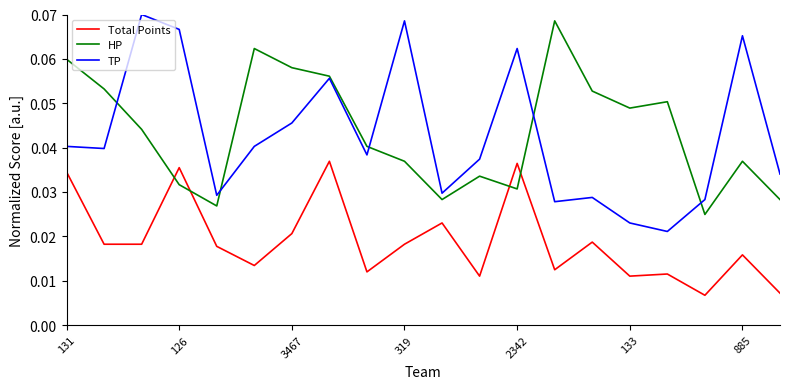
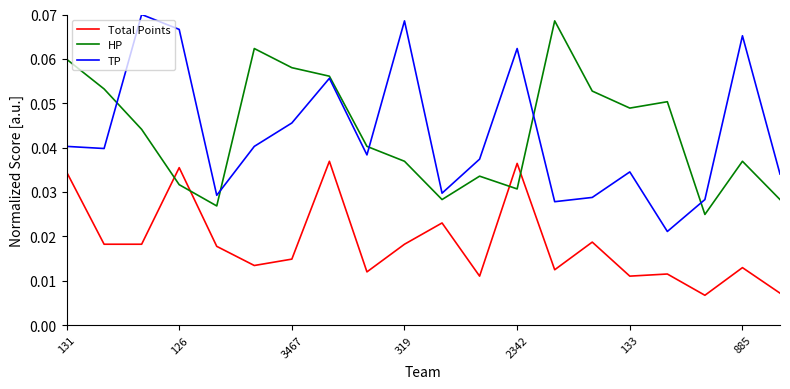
  {
    "Total Points": {
      "131": 0.035,
      "126": 0.035,
-     "3467": 0.021,
+     "3467": 0.015,
      "319": 0.018,
      "2342": 0.036,
      "133": 0.011,
-     "885": 0.016
+     "885": 0.013
    },
    "HP": {
      "131": 0.060,
      "126": 0.032,
      "3467": 0.058,
      "319": 0.037,
      "2342": 0.031,
      "133": 0.049,
      "885": 0.037
    },
    "TP": {
      "131": 0.040,
      "126": 0.067,
      "3467": 0.046,
      "319": 0.069,
      "2342": 0.062,
-     "133": 0.023,
+     "133": 0.035,
      "885": 0.065
    }
  }
